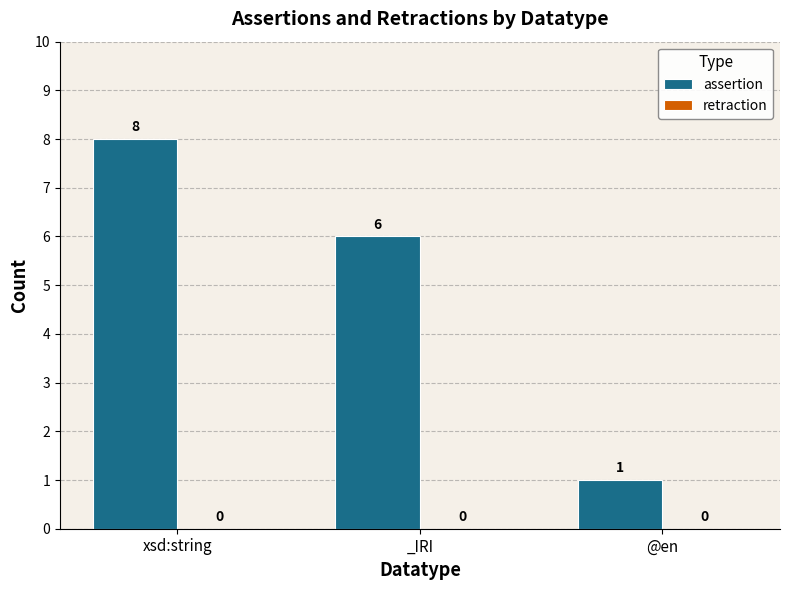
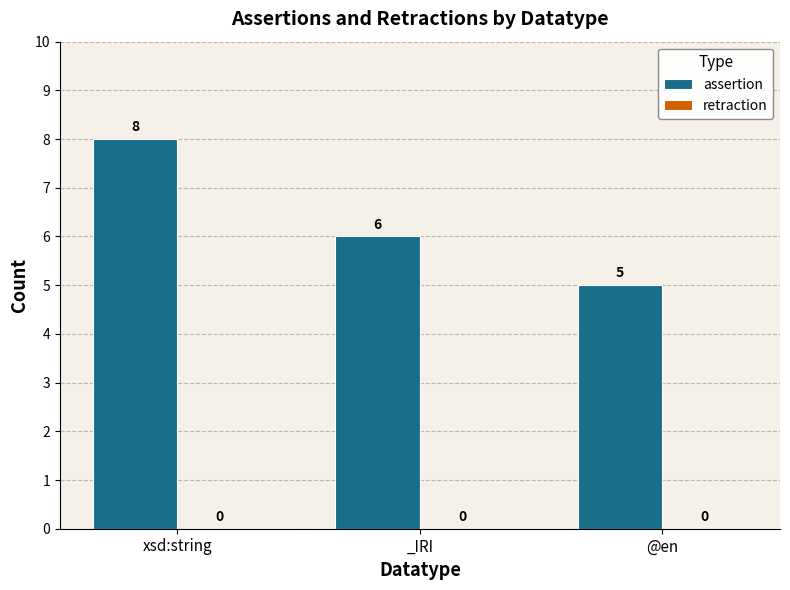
  {
    "assertion": {
      "xsd:string": 8,
      "_IRI": 6,
-     "@en": 1
+     "@en": 5
    },
    "retraction": {
      "xsd:string": 0,
      "_IRI": 0,
      "@en": 0
    }
  }
